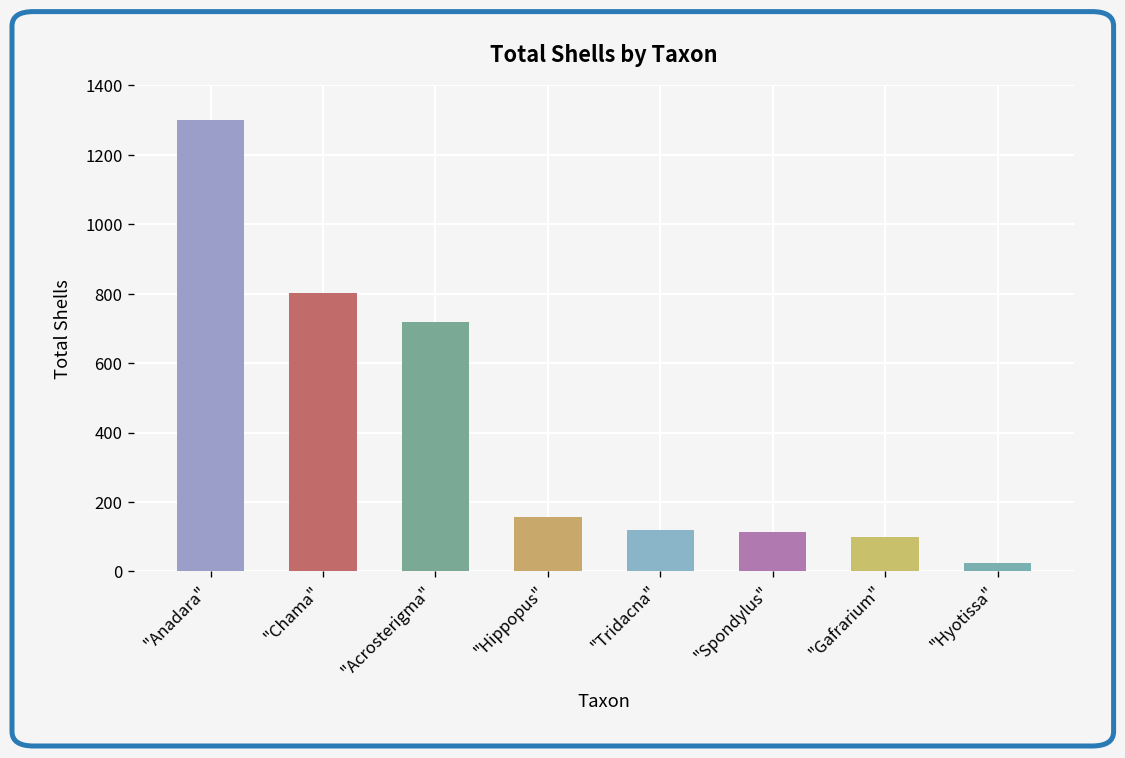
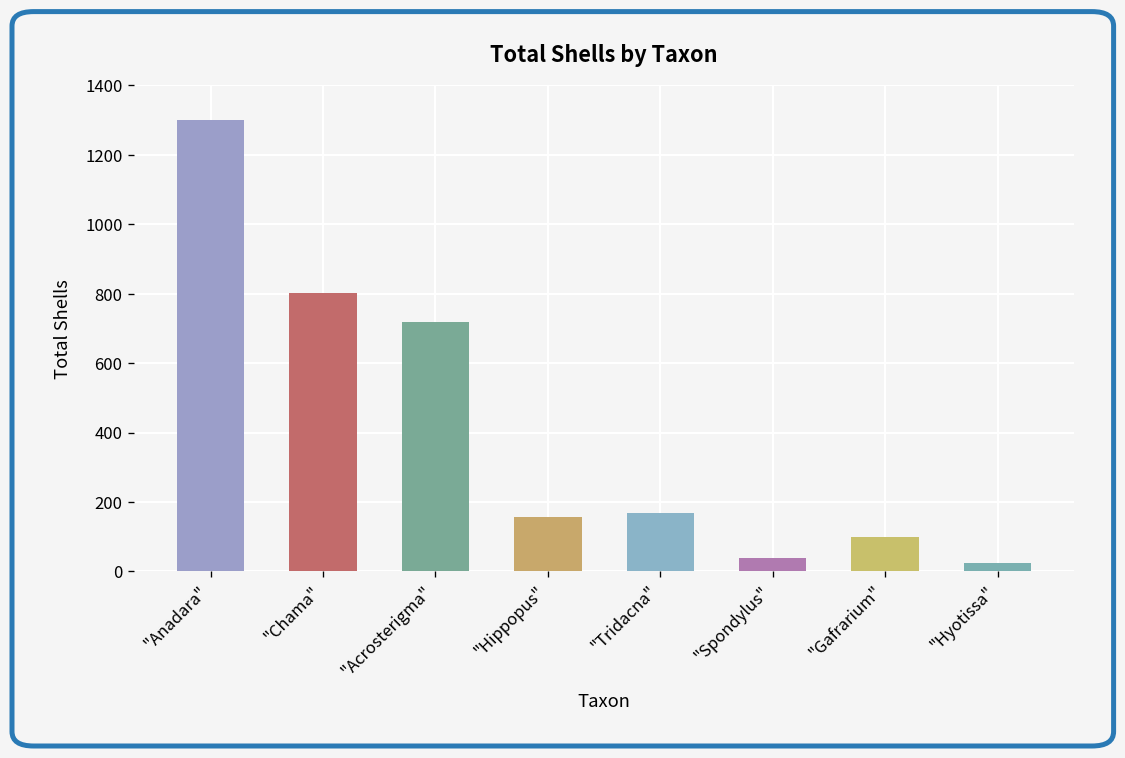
  {
    "\"Anadara\"": 1300,
    "\"Chama\"": 800,
    "\"Acrosterigma\"": 720,
    "\"Hippopus\"": 160,
-   "\"Tridacna\"": 120,
-   "\"Spondylus\"": 110,
+   "\"Tridacna\"": 170,
+   "\"Spondylus\"": 40,
    "\"Gafrarium\"": 100,
    "\"Hyotissa\"": 30
  }
